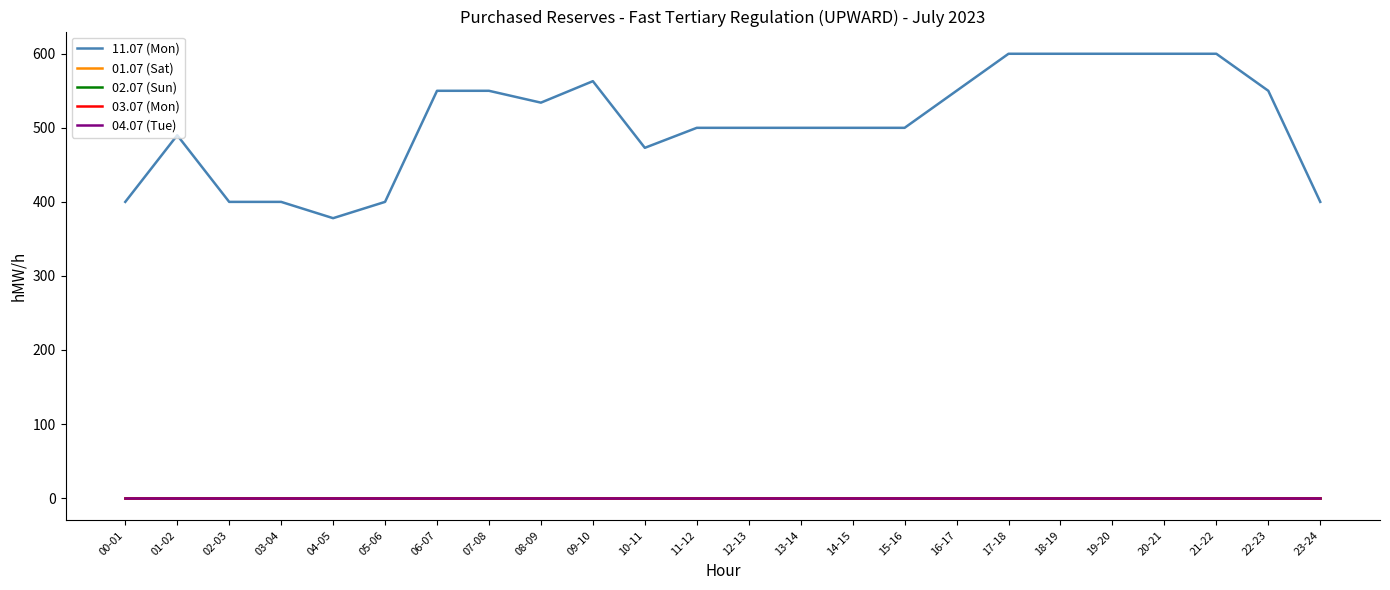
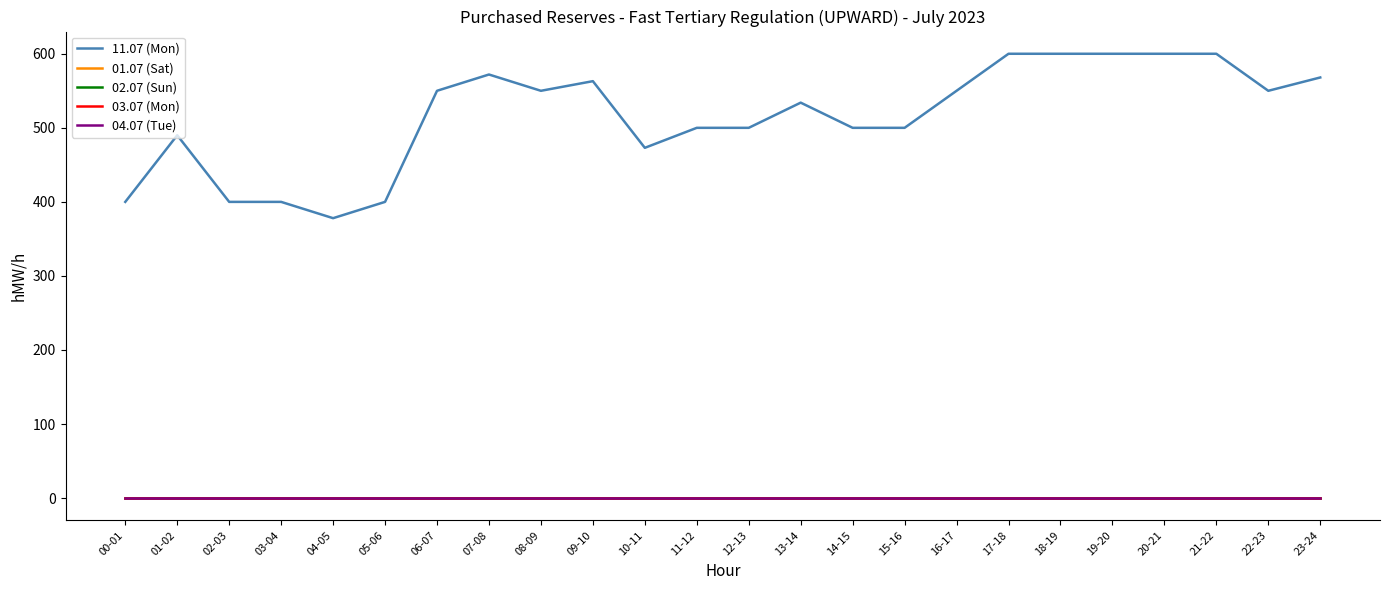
  {
    "11.07 (Mon)": {
      "00-01": 400,
      "02-03": 400,
      "03-04": 400,
      "04-05": 380,
      "05-06": 400,
      "06-07": 550,
-     "07-08": 550,
-     "08-09": 530,
+     "07-08": 570,
+     "08-09": 550,
      "09-10": 560,
      "10-11": 470,
      "11-12": 500,
      "12-13": 500,
-     "13-14": 500,
+     "13-14": 530,
      "14-15": 500,
      "15-16": 500,
      "16-17": 550,
      "17-18": 600,
      "18-19": 600,
      "19-20": 600,
      "20-21": 600,
      "21-22": 600,
      "22-23": 550,
-     "23-24": 400
+     "23-24": 570
    },
    "04.07 (Tue)": {
      "00-01": 0,
      "01-02": 0,
      "02-03": 0,
      "03-04": 0,
      "04-05": 0,
      "05-06": 0,
      "06-07": 0,
      "07-08": 0,
      "08-09": 0,
      "09-10": 0,
      "10-11": 0,
      "11-12": 0,
      "12-13": 0,
      "13-14": 0,
      "14-15": 0,
      "15-16": 0,
      "16-17": 0,
      "17-18": 0,
      "18-19": 0,
      "19-20": 0,
      "20-21": 0,
      "21-22": 0,
      "22-23": 0,
      "23-24": 0
    }
  }
